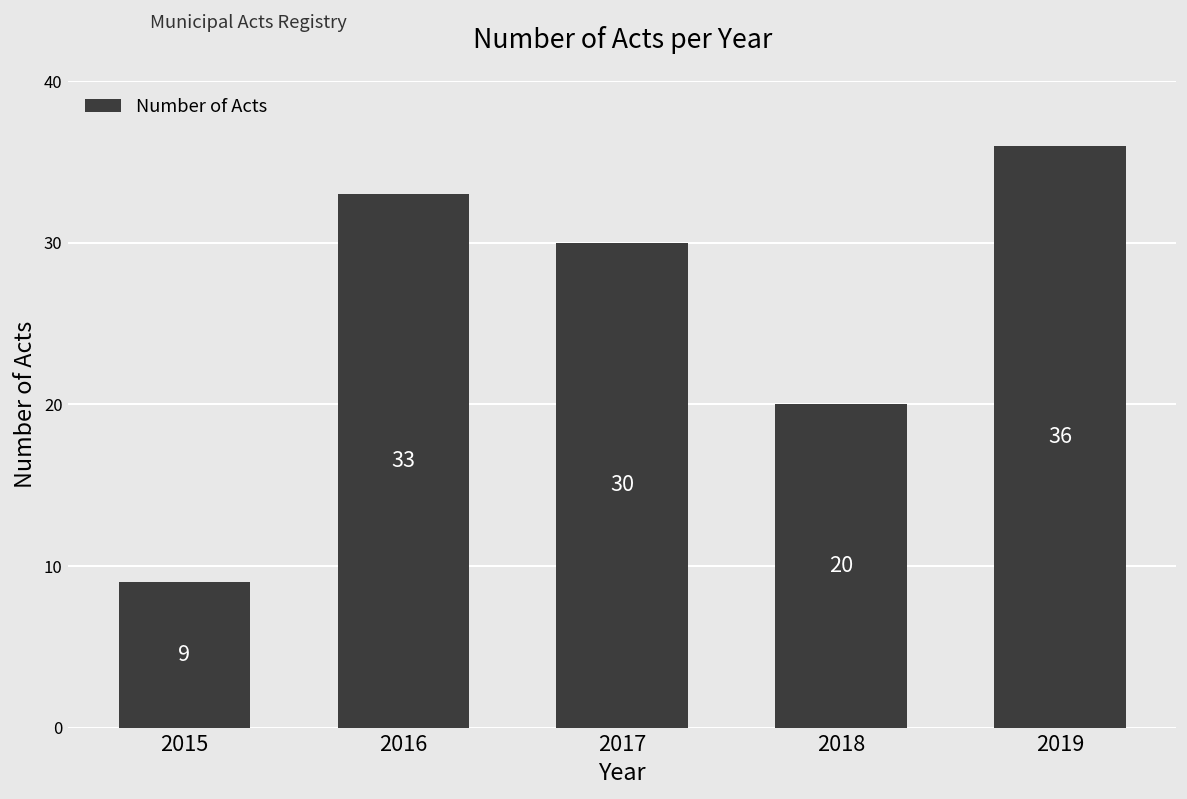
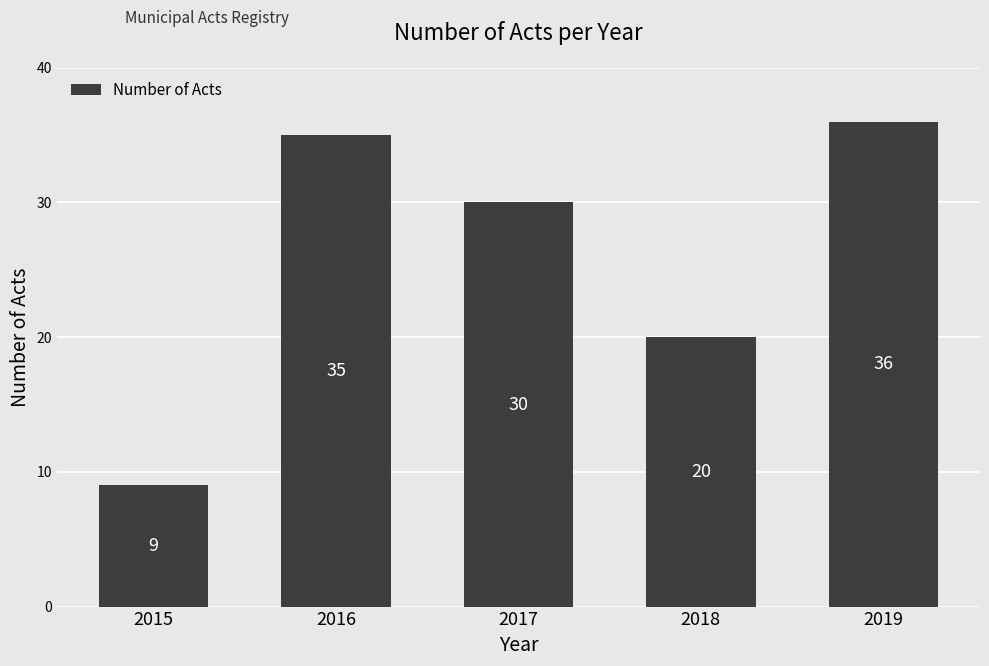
  {
    "2015": 9,
-   "2016": 33,
+   "2016": 35,
    "2017": 30,
    "2018": 20,
    "2019": 36
  }
